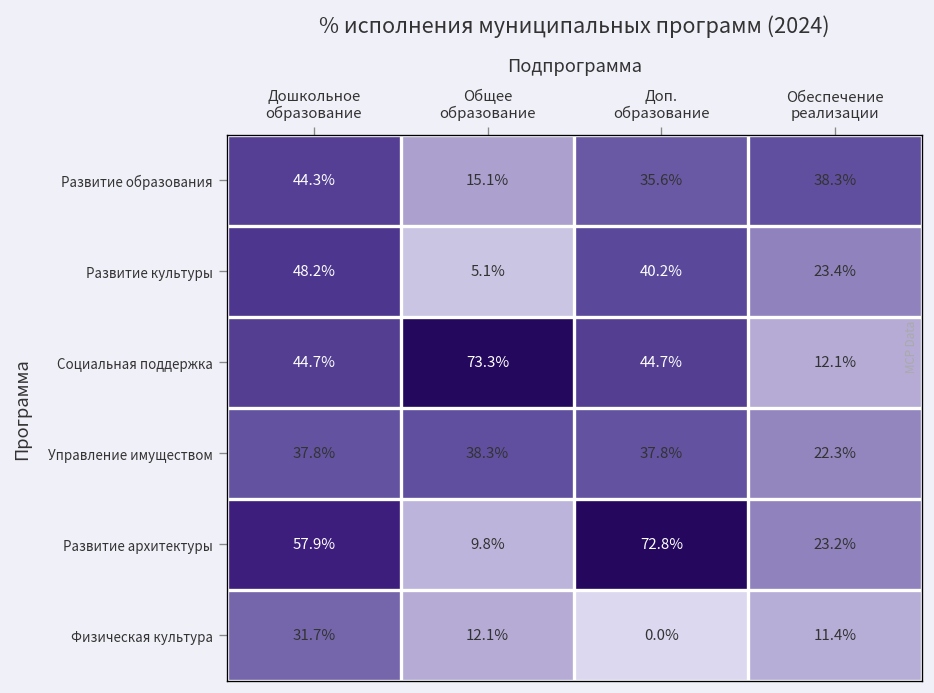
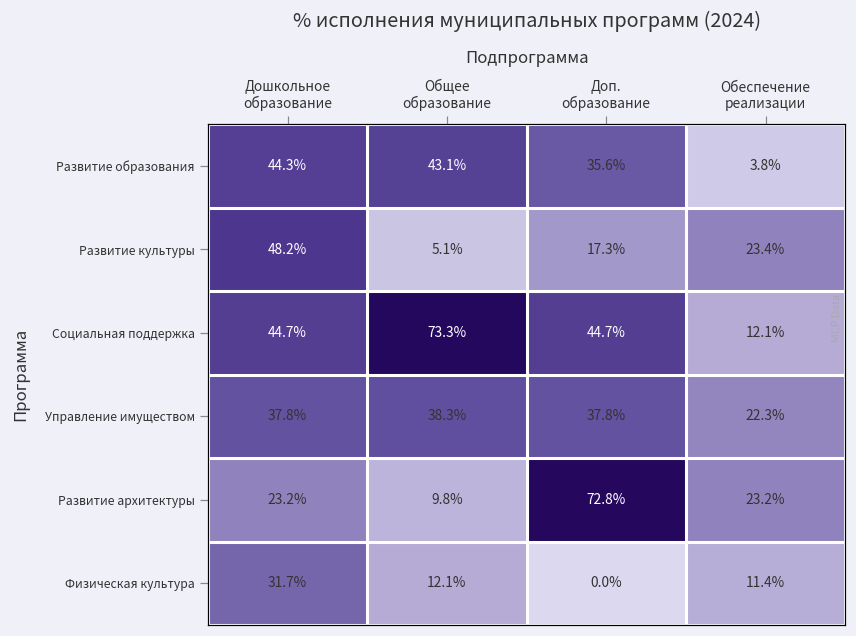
  {
    "Развитие образования": {
      "Дошкольное образование": "44.3%",
-     "Общее образование": "15.1%",
+     "Общее образование": "43.1%",
      "Доп. образование": "35.6%",
-     "Обеспечение реализации": "38.3%"
+     "Обеспечение реализации": "3.8%"
    },
    "Развитие культуры": {
      "Дошкольное образование": "48.2%",
      "Общее образование": "5.1%",
-     "Доп. образование": "40.2%",
+     "Доп. образование": "17.3%",
      "Обеспечение реализации": "23.4%"
    },
    "Социальная поддержка": {
      "Дошкольное образование": "44.7%",
      "Общее образование": "73.3%",
      "Доп. образование": "44.7%",
      "Обеспечение реализации": "12.1%"
    },
    "Управление имуществом": {
      "Дошкольное образование": "37.8%",
      "Общее образование": "38.3%",
      "Доп. образование": "37.8%",
      "Обеспечение реализации": "22.3%"
    },
    "Развитие архитектуры": {
-     "Дошкольное образование": "57.9%",
+     "Дошкольное образование": "23.2%",
      "Общее образование": "9.8%",
      "Доп. образование": "72.8%",
      "Обеспечение реализации": "23.2%"
    },
    "Физическая культура": {
      "Дошкольное образование": "31.7%",
      "Общее образование": "12.1%",
      "Доп. образование": "0.0%",
      "Обеспечение реализации": "11.4%"
    }
  }
